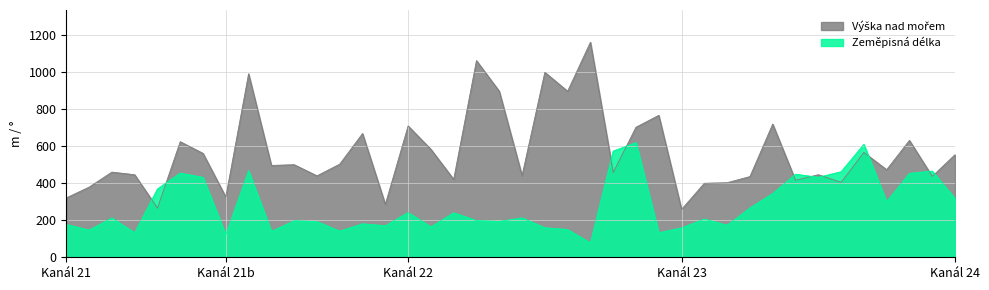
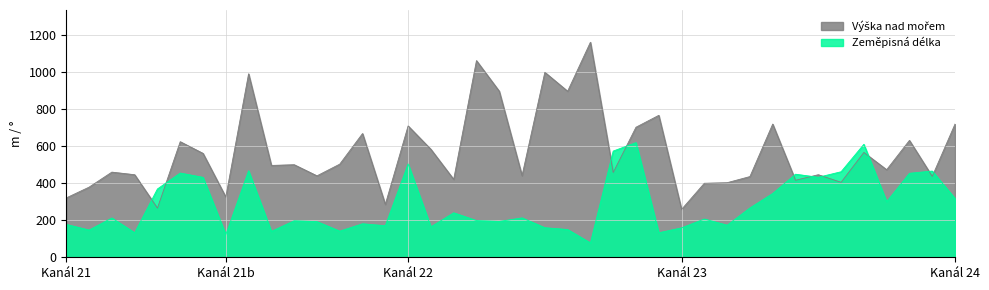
  {
    "Výška nad mořem": {
      "Kanál 21": 320,
      "Kanál 21b": 330,
      "Kanál 22": 710,
      "Kanál 23": 260,
-     "Kanál 24": 550
+     "Kanál 24": 720
    },
    "Zeměpisná délka": {
      "Kanál 21": 180,
      "Kanál 21b": 120,
-     "Kanál 22": 240,
+     "Kanál 22": 500,
      "Kanál 23": 160,
      "Kanál 24": 320
    }
  }
